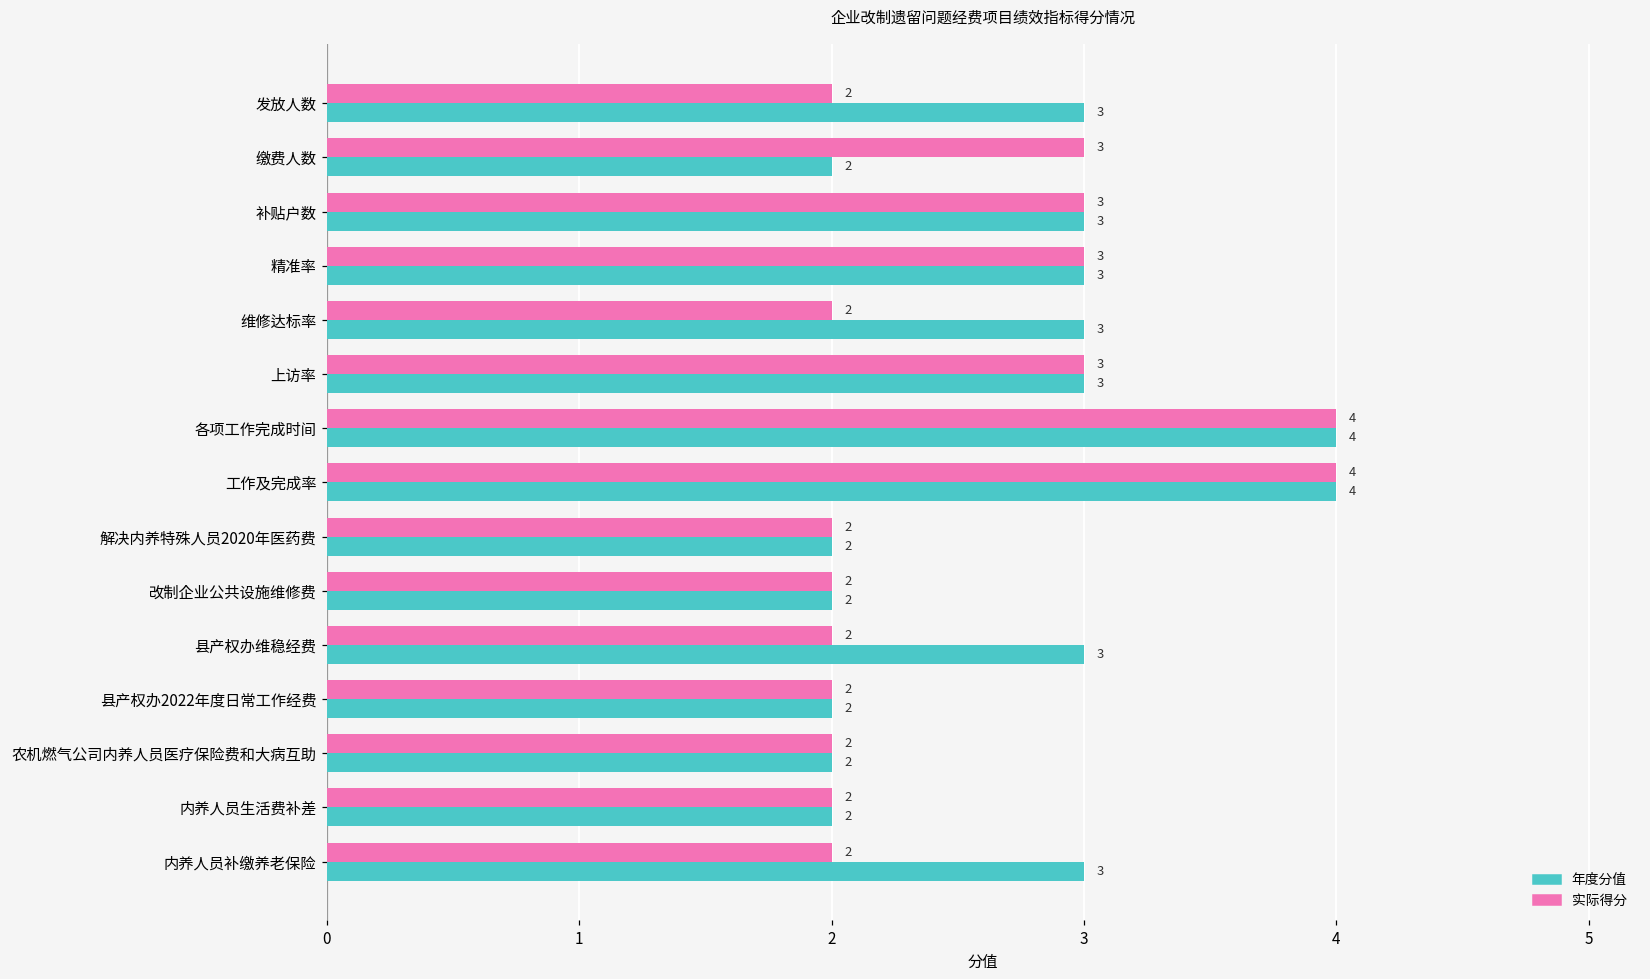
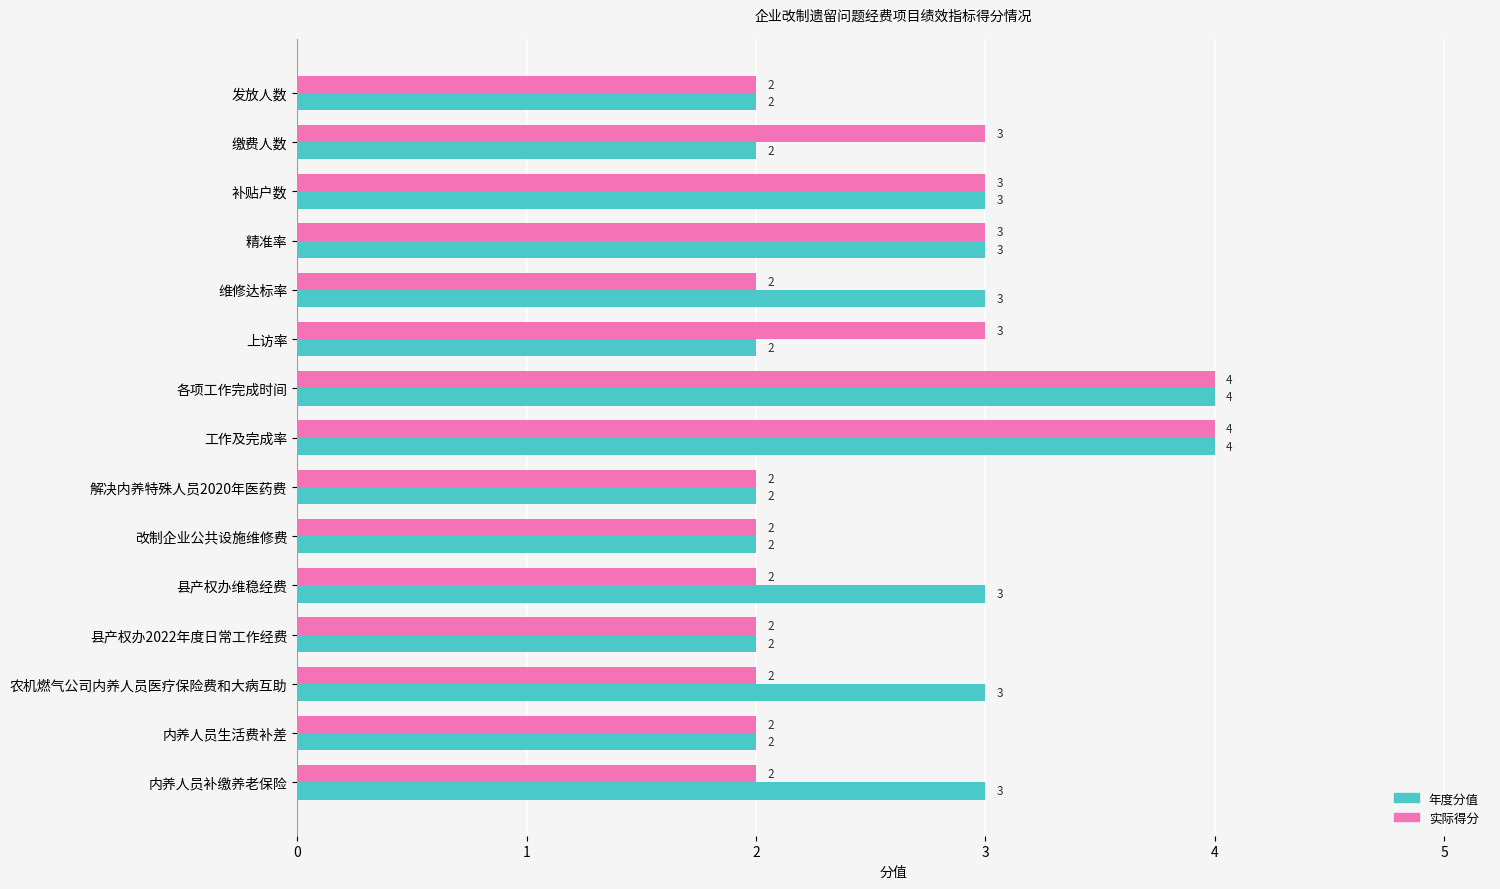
  {
    "年度分值": {
-     "发放人数": 3,
+     "发放人数": 2,
      "缴费人数": 2,
      "补贴户数": 3,
      "精准率": 3,
      "维修达标率": 3,
-     "上访率": 3,
+     "上访率": 2,
      "各项工作完成时间": 4,
      "工作及完成率": 4,
      "解决内养特殊人员2020年医药费": 2,
      "改制企业公共设施维修费": 2,
      "县产权办维稳经费": 3,
      "县产权办2022年度日常工作经费": 2,
-     "农机燃气公司内养人员医疗保险费和大病互助": 2,
+     "农机燃气公司内养人员医疗保险费和大病互助": 3,
      "内养人员生活费补差": 2,
      "内养人员补缴养老保险": 3
    },
    "实际得分": {
      "发放人数": 2,
      "缴费人数": 3,
      "补贴户数": 3,
      "精准率": 3,
      "维修达标率": 2,
      "上访率": 3,
      "各项工作完成时间": 4,
      "工作及完成率": 4,
      "解决内养特殊人员2020年医药费": 2,
      "改制企业公共设施维修费": 2,
      "县产权办维稳经费": 2,
      "县产权办2022年度日常工作经费": 2,
      "农机燃气公司内养人员医疗保险费和大病互助": 2,
      "内养人员生活费补差": 2,
      "内养人员补缴养老保险": 2
    }
  }
